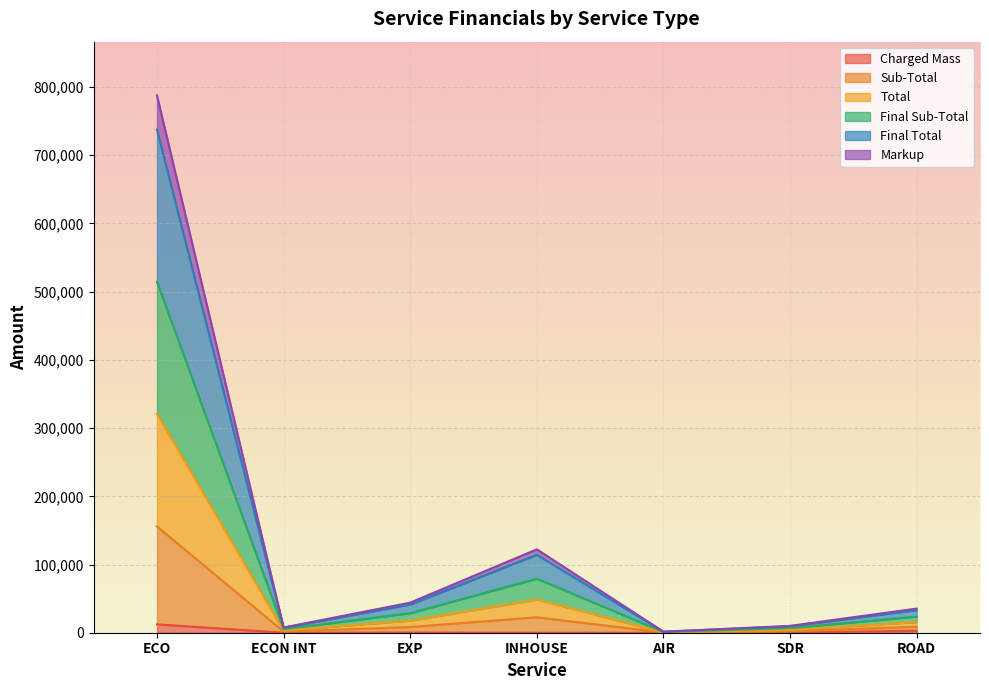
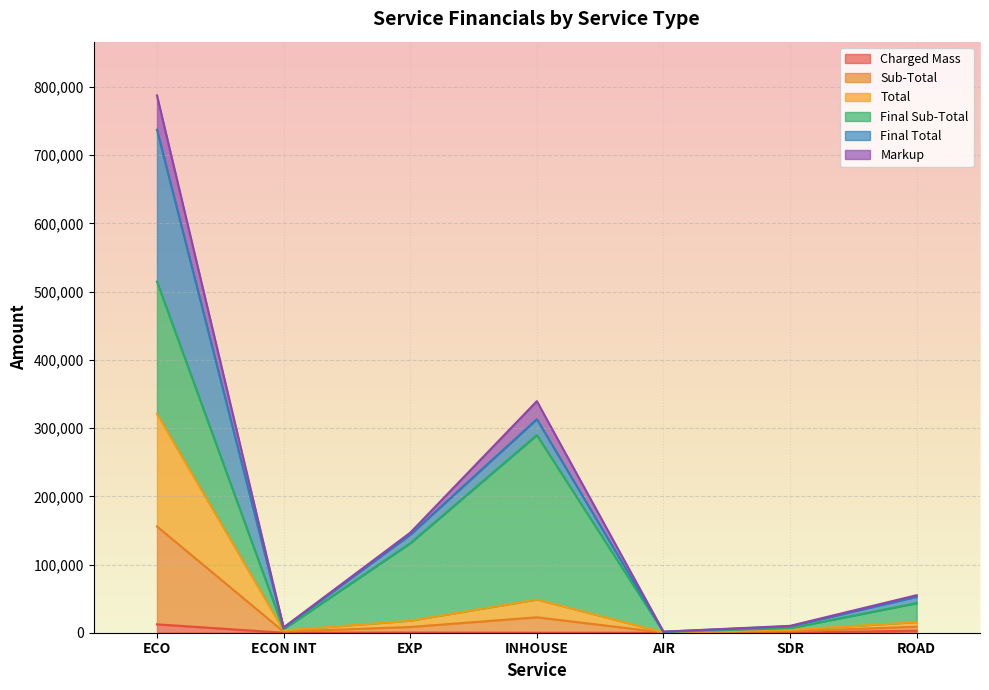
  {
    "Final Sub-Total": {
      "ECO": "190,000",
-     "EXP": "10,000",
-     "INHOUSE": "30,000",
-     "ROAD": "10,000"
+     "EXP": "110,000",
+     "INHOUSE": "240,000",
+     "ROAD": "30,000"
    },
    "Final Total": {
      "ECO": "220,000",
-     "INHOUSE": "40,000"
+     "INHOUSE": "20,000"
    },
    "Markup": {
      "ECO": "50,000",
-     "INHOUSE": "10,000"
+     "INHOUSE": "30,000"
    }
  }
